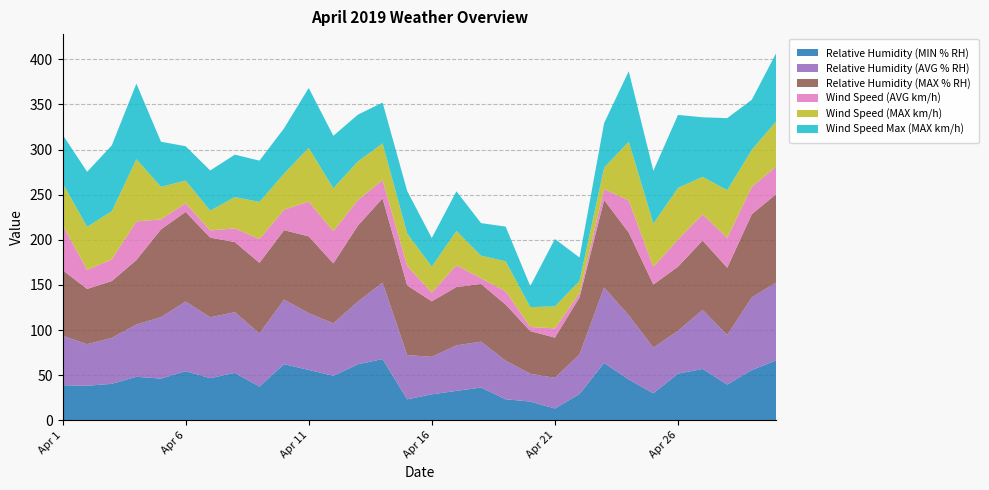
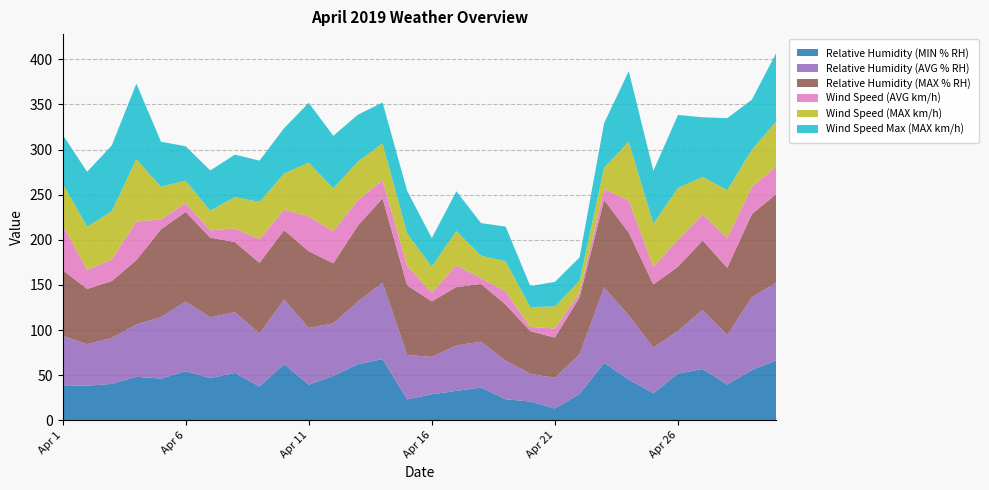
  {
    "Relative Humidity (MIN % RH)": {
      "Apr 1": 40,
      "Apr 6": 50,
-     "Apr 11": 60,
+     "Apr 11": 40,
      "Apr 16": 30,
      "Apr 21": 10,
      "Apr 26": 50
    },
    "Relative Humidity (AVG % RH)": {
      "Apr 1": 50,
      "Apr 6": 80,
      "Apr 11": 60,
      "Apr 16": 40,
      "Apr 21": 30,
      "Apr 26": 50
    },
    "Relative Humidity (MAX % RH)": {
      "Apr 1": 70,
      "Apr 6": 100,
      "Apr 11": 90,
      "Apr 16": 60,
      "Apr 21": 40,
      "Apr 26": 70
    },
    "Wind Speed (AVG km/h)": {
      "Apr 1": 50,
      "Apr 6": 10,
      "Apr 11": 40,
      "Apr 16": 10,
      "Apr 21": 10,
      "Apr 26": 30
    },
    "Wind Speed (MAX km/h)": {
      "Apr 1": 50,
      "Apr 6": 30,
      "Apr 11": 60,
      "Apr 16": 30,
      "Apr 21": 20,
      "Apr 26": 60
    },
    "Wind Speed Max (MAX km/h)": {
      "Apr 1": 50,
      "Apr 6": 40,
      "Apr 11": 70,
      "Apr 16": 30,
-     "Apr 21": 70,
+     "Apr 21": 30,
      "Apr 26": 80
    }
  }
